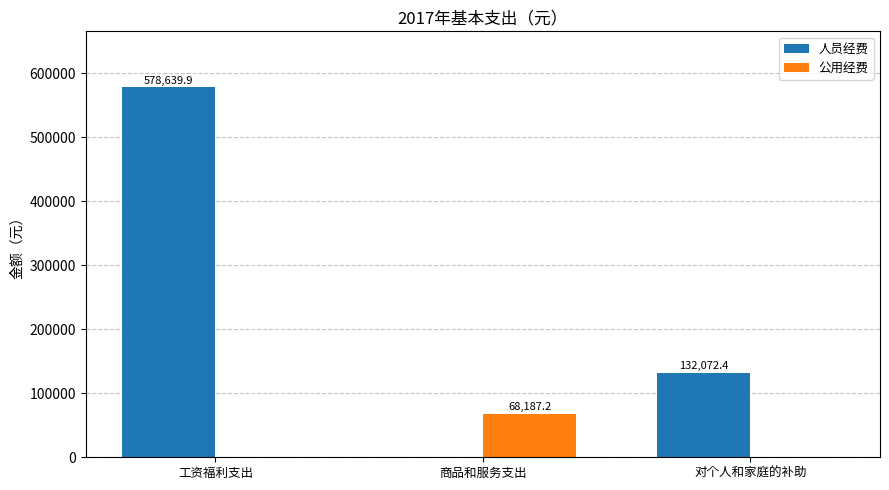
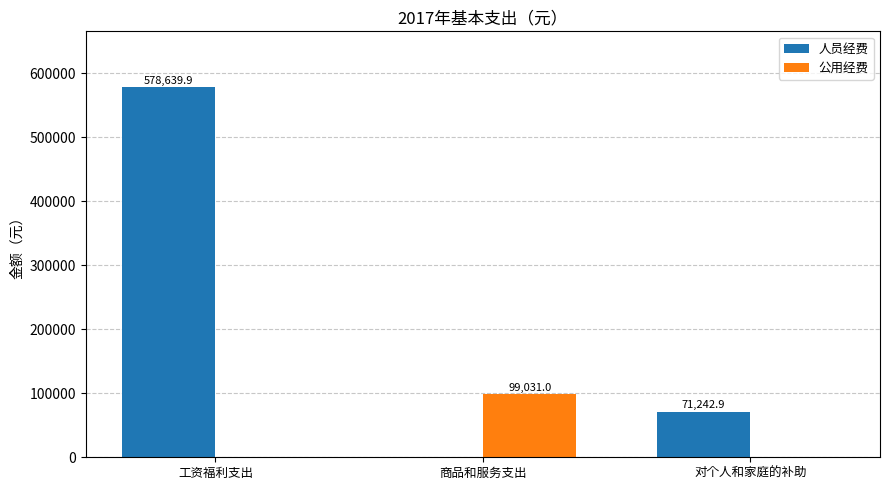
  {
    "人员经费": {
      "工资福利支出": "578,639.9",
-     "对个人和家庭的补助": "132,072.4"
+     "对个人和家庭的补助": "71,242.9"
    },
    "公用经费": {
-     "商品和服务支出": "68,187.2"
+     "商品和服务支出": "99,031.0"
    }
  }
